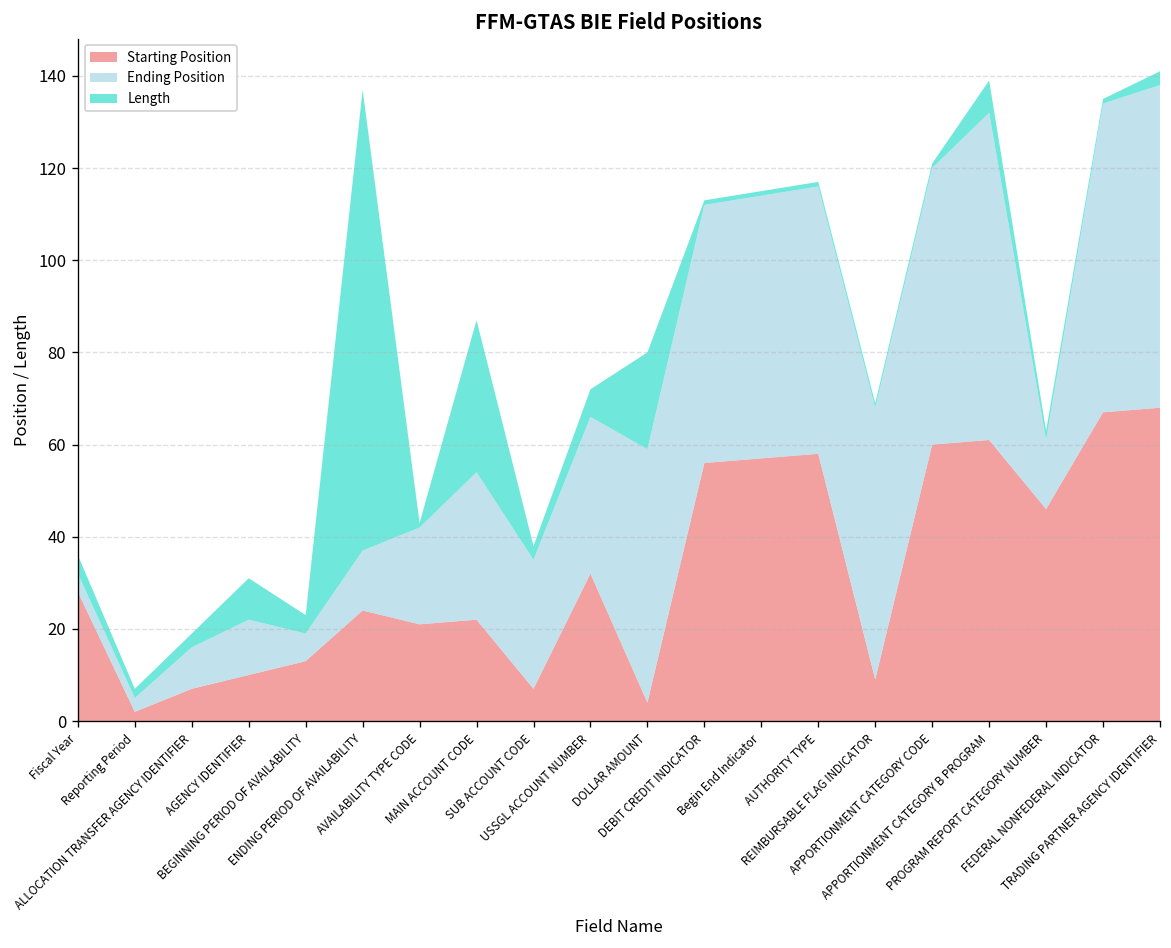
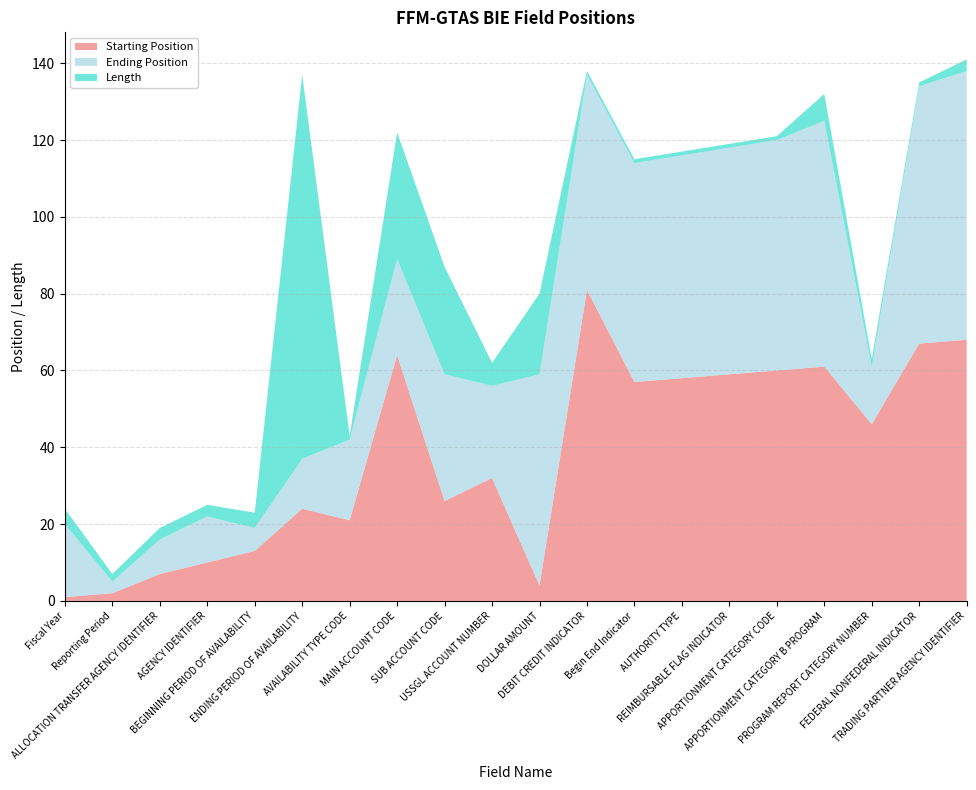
  {
    "Starting Position": {
-     "Fiscal Year": 28,
+     "Fiscal Year": 1,
      "Reporting Period": 2,
      "ALLOCATION TRANSFER AGENCY IDENTIFIER": 7,
      "AGENCY IDENTIFIER": 10,
      "BEGINNING PERIOD OF AVAILABILITY": 13,
      "ENDING PERIOD OF AVAILABILITY": 24,
      "AVAILABILITY TYPE CODE": 21,
-     "MAIN ACCOUNT CODE": 22,
-     "SUB ACCOUNT CODE": 7,
+     "MAIN ACCOUNT CODE": 64,
+     "SUB ACCOUNT CODE": 26,
      "USSGL ACCOUNT NUMBER": 32,
      "DOLLAR AMOUNT": 4,
-     "DEBIT CREDIT INDICATOR": 56,
+     "DEBIT CREDIT INDICATOR": 81,
      "Begin End Indicator": 57,
      "AUTHORITY TYPE": 58,
-     "REIMBURSABLE FLAG INDICATOR": 9,
+     "REIMBURSABLE FLAG INDICATOR": 59,
      "APPORTIONMENT CATEGORY CODE": 60,
      "APPORTIONMENT CATEGORY B PROGRAM": 61,
      "PROGRAM REPORT CATEGORY NUMBER": 46,
      "FEDERAL NONFEDERAL INDICATOR": 67,
      "TRADING PARTNER AGENCY IDENTIFIER": 68
    },
    "Ending Position": {
-     "Fiscal Year": 4,
+     "Fiscal Year": 19,
      "Reporting Period": 3,
      "ALLOCATION TRANSFER AGENCY IDENTIFIER": 9,
      "AGENCY IDENTIFIER": 12,
      "BEGINNING PERIOD OF AVAILABILITY": 6,
      "ENDING PERIOD OF AVAILABILITY": 13,
      "AVAILABILITY TYPE CODE": 21,
-     "MAIN ACCOUNT CODE": 32,
-     "SUB ACCOUNT CODE": 28,
-     "USSGL ACCOUNT NUMBER": 34,
+     "MAIN ACCOUNT CODE": 25,
+     "SUB ACCOUNT CODE": 33,
+     "USSGL ACCOUNT NUMBER": 24,
      "DOLLAR AMOUNT": 55,
      "DEBIT CREDIT INDICATOR": 56,
      "Begin End Indicator": 57,
      "AUTHORITY TYPE": 58,
      "REIMBURSABLE FLAG INDICATOR": 59,
      "APPORTIONMENT CATEGORY CODE": 60,
-     "APPORTIONMENT CATEGORY B PROGRAM": 71,
+     "APPORTIONMENT CATEGORY B PROGRAM": 64,
      "PROGRAM REPORT CATEGORY NUMBER": 15,
      "FEDERAL NONFEDERAL INDICATOR": 67,
      "TRADING PARTNER AGENCY IDENTIFIER": 70
    },
    "Length": {
      "Fiscal Year": 4,
      "Reporting Period": 2,
      "ALLOCATION TRANSFER AGENCY IDENTIFIER": 3,
-     "AGENCY IDENTIFIER": 9,
+     "AGENCY IDENTIFIER": 3,
      "BEGINNING PERIOD OF AVAILABILITY": 4,
      "ENDING PERIOD OF AVAILABILITY": 100,
      "AVAILABILITY TYPE CODE": 1,
      "MAIN ACCOUNT CODE": 33,
-     "SUB ACCOUNT CODE": 3,
+     "SUB ACCOUNT CODE": 28,
      "USSGL ACCOUNT NUMBER": 6,
      "DOLLAR AMOUNT": 21,
      "DEBIT CREDIT INDICATOR": 1,
      "Begin End Indicator": 1,
      "AUTHORITY TYPE": 1,
      "REIMBURSABLE FLAG INDICATOR": 1,
      "APPORTIONMENT CATEGORY CODE": 1,
      "APPORTIONMENT CATEGORY B PROGRAM": 7,
      "PROGRAM REPORT CATEGORY NUMBER": 2,
      "FEDERAL NONFEDERAL INDICATOR": 1,
      "TRADING PARTNER AGENCY IDENTIFIER": 3
    }
  }
